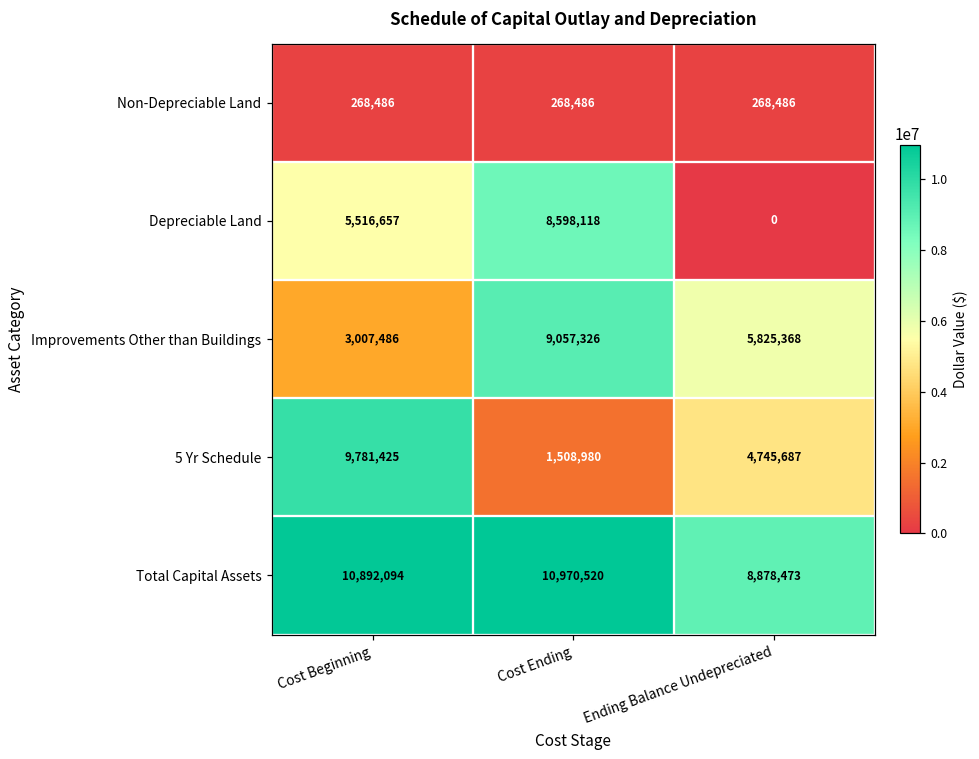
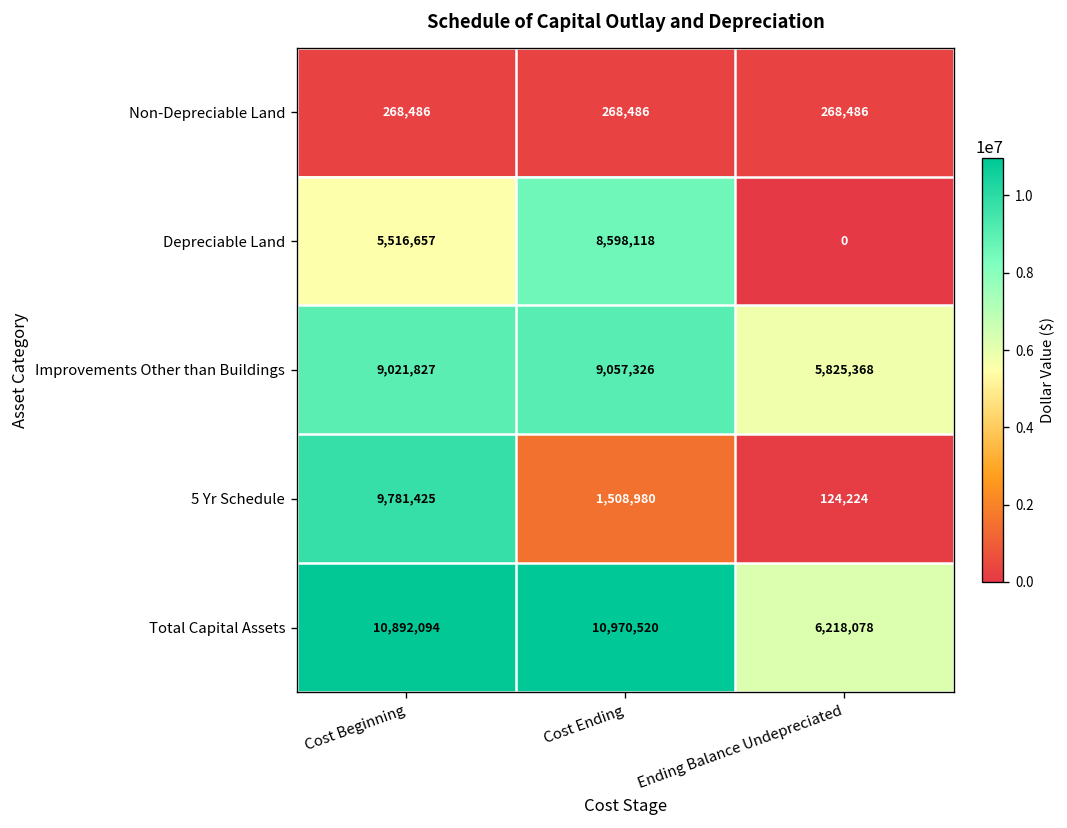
  {
    "Non-Depreciable Land": {
      "Cost Beginning": "268,486",
      "Cost Ending": "268,486",
      "Ending Balance Undepreciated": "268,486"
    },
    "Depreciable Land": {
      "Cost Beginning": "5,516,657",
      "Cost Ending": "8,598,118",
      "Ending Balance Undepreciated": "0"
    },
    "Improvements Other than Buildings": {
-     "Cost Beginning": "3,007,486",
+     "Cost Beginning": "9,021,827",
      "Cost Ending": "9,057,326",
      "Ending Balance Undepreciated": "5,825,368"
    },
    "5 Yr Schedule": {
      "Cost Beginning": "9,781,425",
      "Cost Ending": "1,508,980",
-     "Ending Balance Undepreciated": "4,745,687"
+     "Ending Balance Undepreciated": "124,224"
    },
    "Total Capital Assets": {
      "Cost Beginning": "10,892,094",
      "Cost Ending": "10,970,520",
-     "Ending Balance Undepreciated": "8,878,473"
+     "Ending Balance Undepreciated": "6,218,078"
    }
  }
